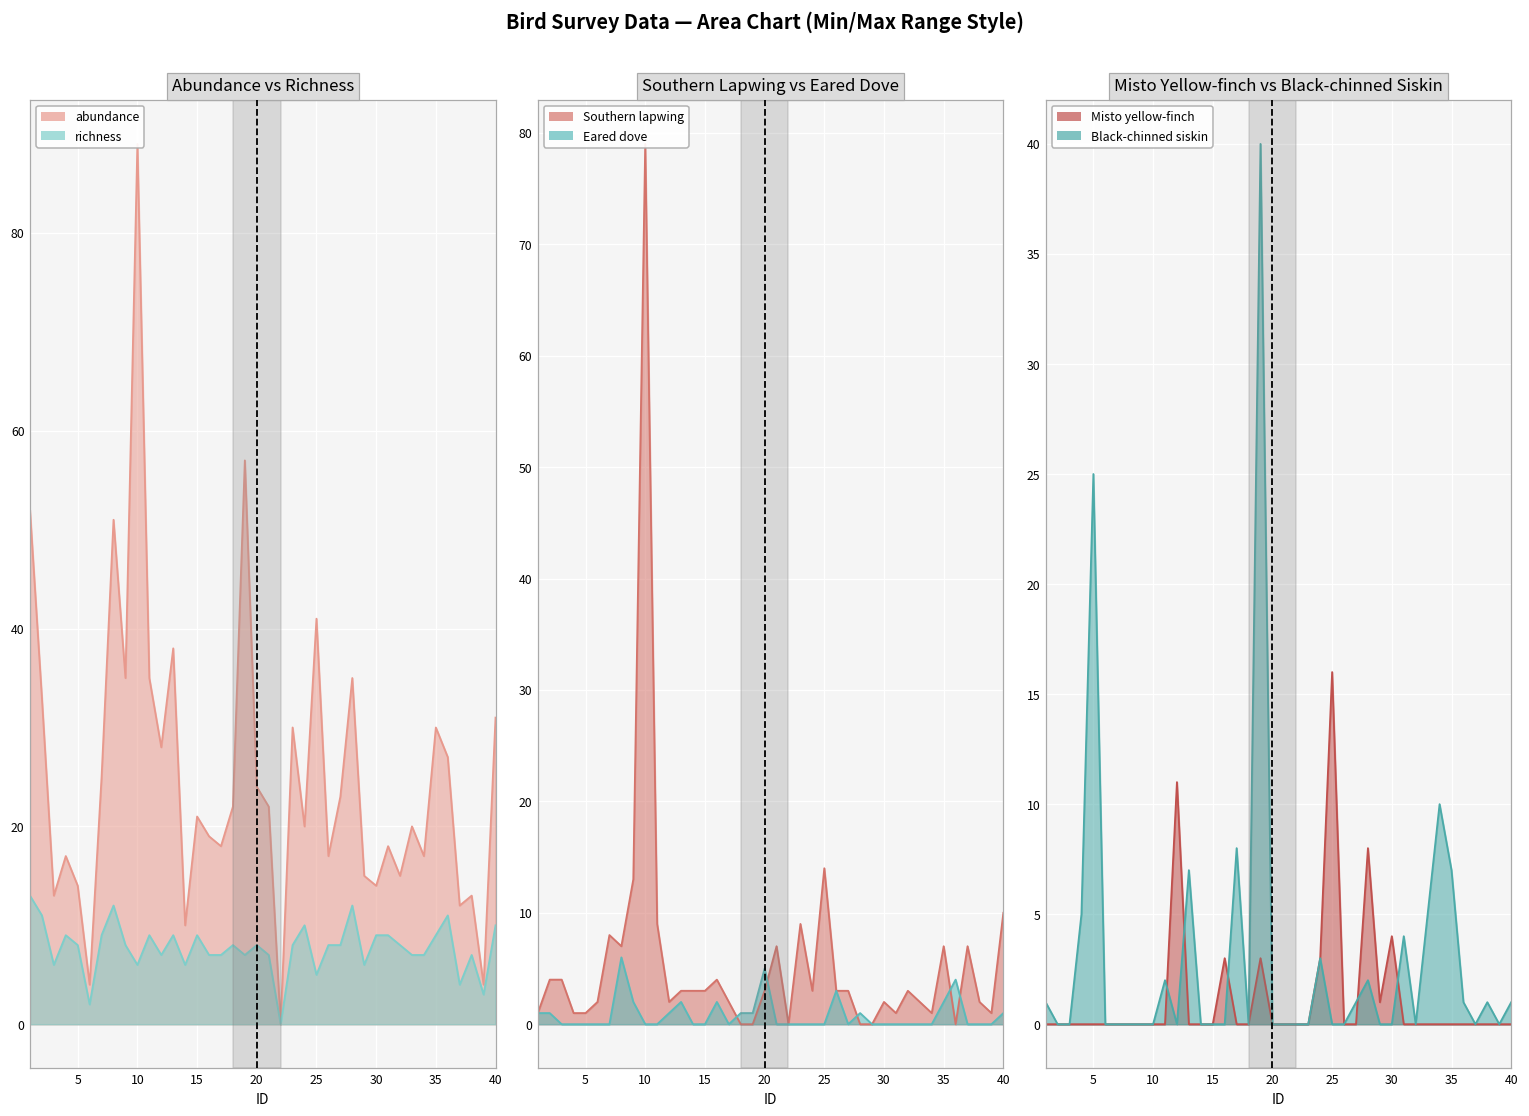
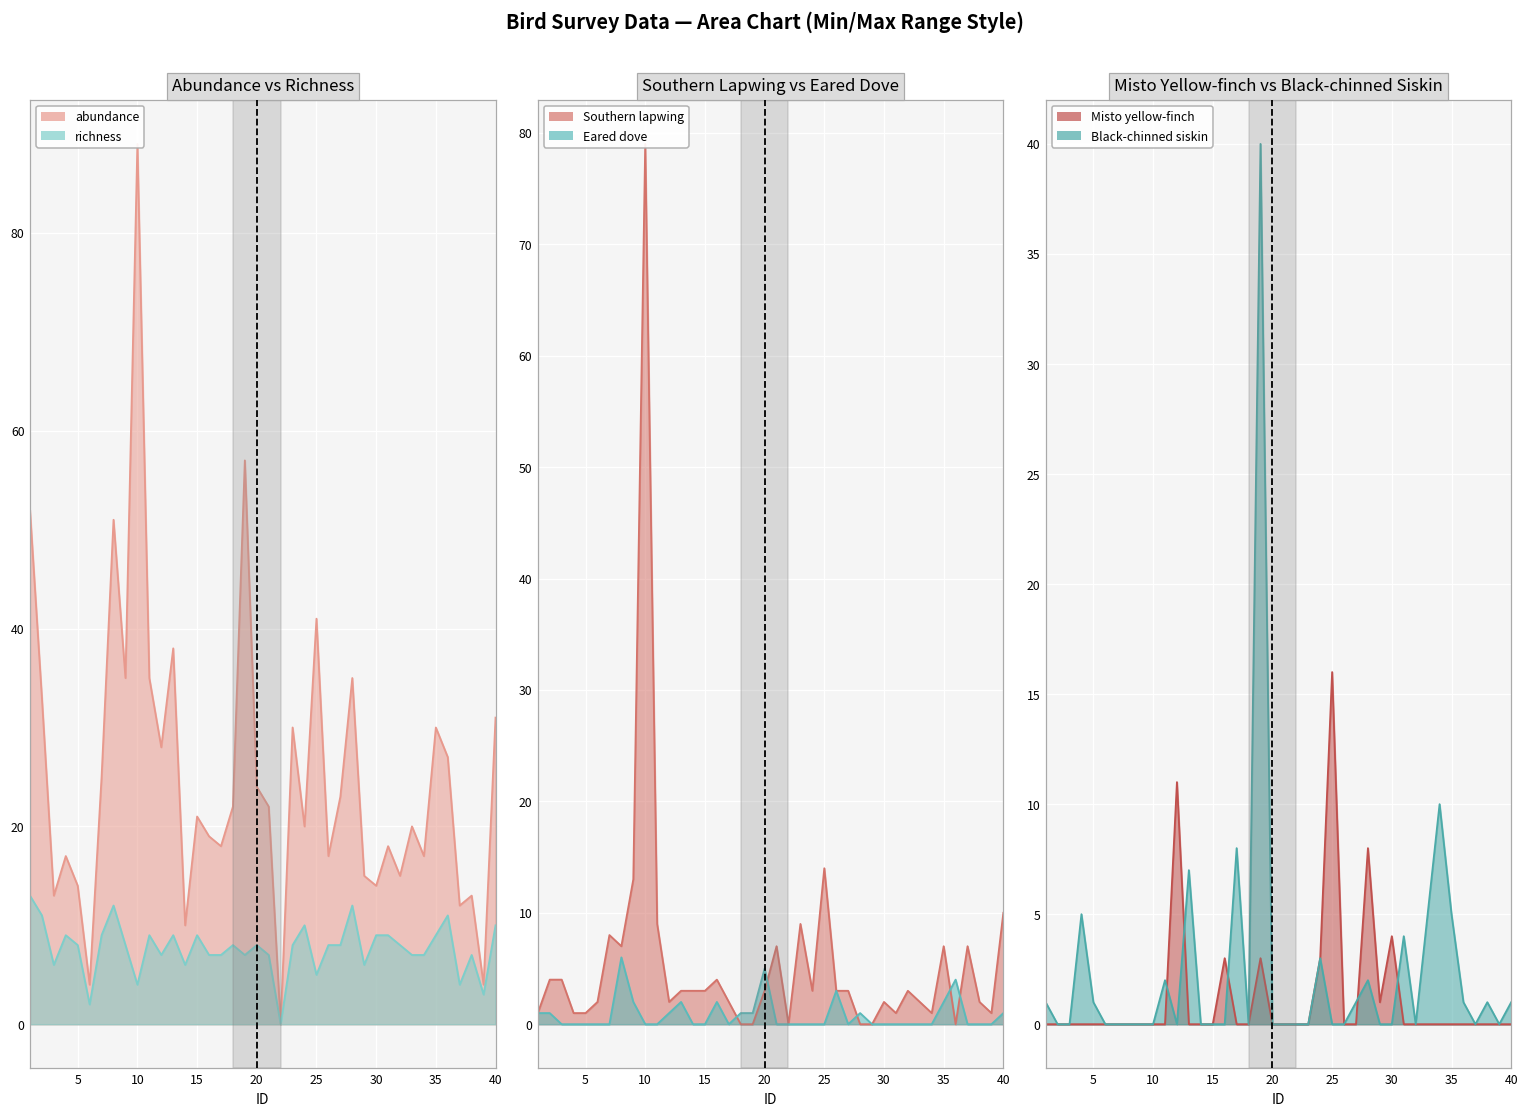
  {
    "Abundance vs Richness": {
      "abundance": {
        "5": 14,
        "15": 21,
        "20": 24,
        "25": 41,
        "30": 14,
        "35": 30,
        "40": 31
      },
      "richness": {
        "5": 8,
-       "10": 6,
+       "10": 4,
        "15": 9,
        "20": 8,
        "25": 5,
        "30": 9,
        "35": 9,
        "40": 10
      }
    },
    "Southern Lapwing vs Eared Dove": {
      "Southern lapwing": {
        "5": 1.0,
        "15": 3.0,
        "20": 3.0,
        "25": 14.0,
        "30": 2.0,
        "35": 7.0,
        "40": 10.0
      },
      "Eared dove": {
        "5": 0.0,
        "10": 0.0,
        "15": 0.0,
        "20": 5.0,
        "25": 0.0,
        "30": 0.0,
        "35": 2.0,
        "40": 1.0
      }
    },
    "Misto Yellow-finch vs Black-chinned Siskin": {
      "Misto yellow-finch": {
        "5": 0,
        "25": 16,
        "30": 4,
        "35": 0,
        "40": 0
      },
      "Black-chinned siskin": {
-       "5": 25,
+       "5": 1,
        "25": 0,
        "30": 0,
-       "35": 7,
+       "35": 5,
        "40": 1
      }
    }
  }
